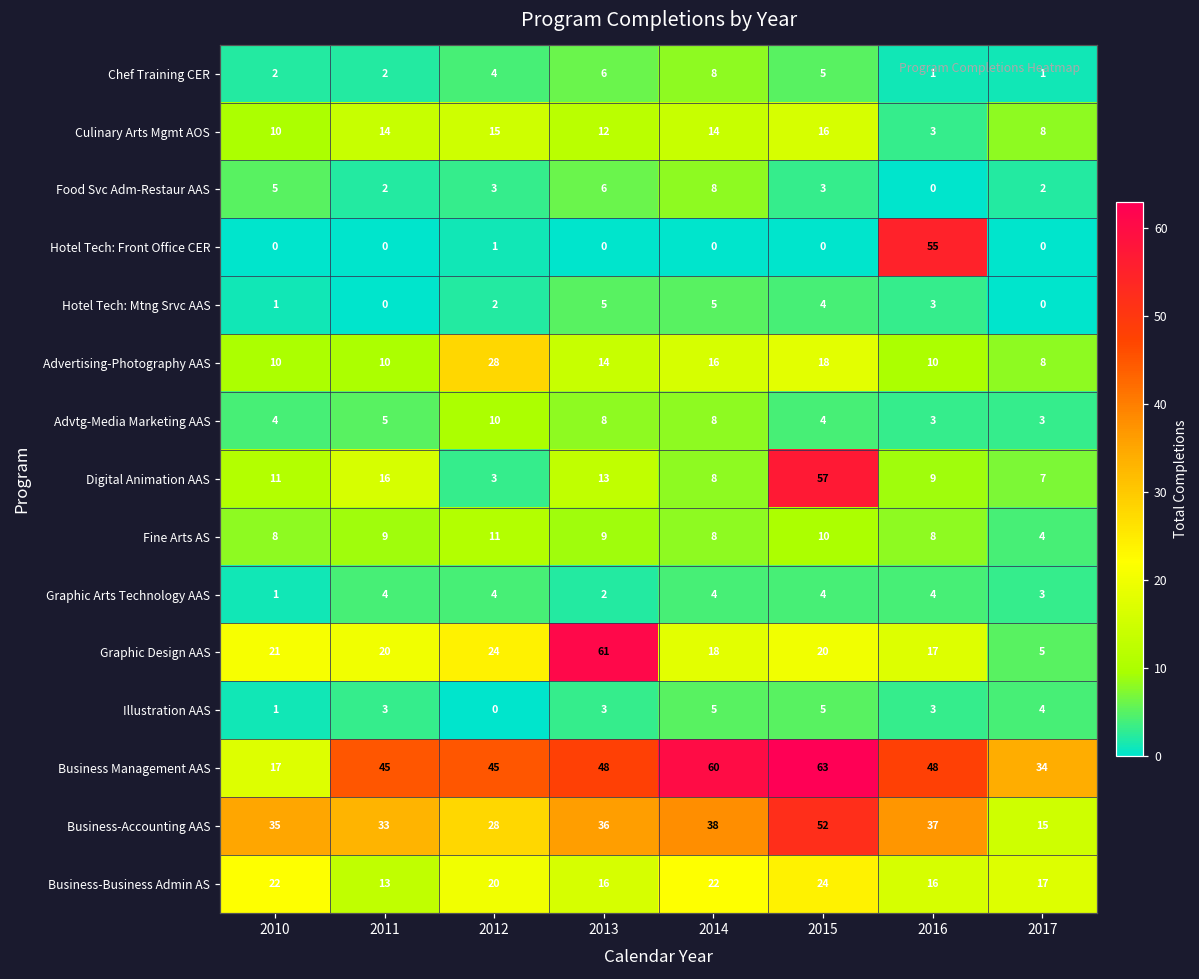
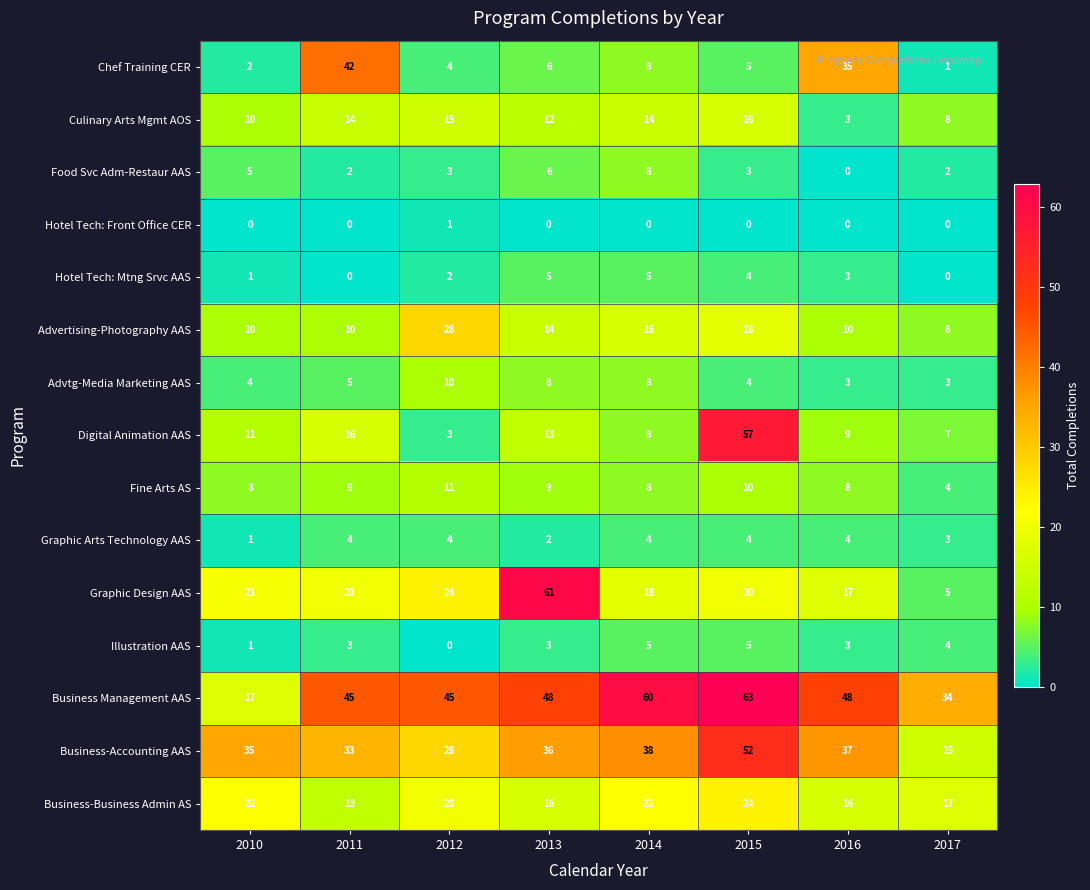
  {
    "Chef Training CER": {
      "2010": 2,
-     "2011": 2,
+     "2011": 42,
      "2012": 4,
      "2013": 6,
      "2014": 8,
      "2015": 5,
-     "2016": 1
+     "2016": 35
    },
    "Culinary Arts Mgmt AOS": {
      "2010": 10,
      "2011": 14,
      "2012": 15,
      "2013": 12,
      "2014": 14,
      "2015": 16,
      "2016": 3,
      "2017": 8
    },
    "Food Svc Adm-Restaur AAS": {
      "2010": 5,
      "2011": 2,
      "2012": 3,
      "2013": 6,
      "2014": 8,
      "2015": 3,
      "2016": 0,
      "2017": 2
    },
    "Hotel Tech: Front Office CER": {
      "2010": 0,
      "2011": 0,
      "2012": 1,
      "2013": 0,
      "2014": 0,
      "2015": 0,
-     "2016": 55,
+     "2016": 0,
      "2017": 0
    },
    "Hotel Tech: Mtng Srvc AAS": {
      "2010": 1,
      "2011": 0,
      "2012": 2,
      "2013": 5,
      "2014": 5,
      "2015": 4,
      "2016": 3,
      "2017": 0
    },
    "Advertising-Photography AAS": {
      "2010": 10,
      "2011": 10,
      "2012": 28,
      "2013": 14,
      "2014": 16,
      "2015": 18,
      "2016": 10,
      "2017": 8
    },
    "Advtg-Media Marketing AAS": {
      "2010": 4,
      "2011": 5,
      "2012": 10,
      "2013": 8,
      "2014": 8,
      "2015": 4,
      "2016": 3,
      "2017": 3
    },
    "Digital Animation AAS": {
      "2010": 11,
      "2011": 16,
      "2012": 3,
      "2013": 13,
      "2014": 8,
      "2015": 57,
      "2016": 9,
      "2017": 7
    },
    "Fine Arts AS": {
      "2010": 8,
      "2011": 9,
      "2012": 11,
      "2013": 9,
      "2014": 8,
      "2015": 10,
      "2016": 8,
      "2017": 4
    },
    "Graphic Arts Technology AAS": {
      "2010": 1,
      "2011": 4,
      "2012": 4,
      "2013": 2,
      "2014": 4,
      "2015": 4,
      "2016": 4,
      "2017": 3
    },
    "Graphic Design AAS": {
      "2010": 21,
      "2011": 20,
      "2012": 24,
      "2013": 61,
      "2014": 18,
      "2015": 20,
      "2016": 17,
      "2017": 5
    },
    "Illustration AAS": {
      "2010": 1,
      "2011": 3,
      "2012": 0,
      "2013": 3,
      "2014": 5,
      "2015": 5,
      "2016": 3,
      "2017": 4
    },
    "Business Management AAS": {
      "2010": 17,
      "2011": 45,
      "2012": 45,
      "2013": 48,
      "2014": 60,
      "2015": 63,
      "2016": 48,
      "2017": 34
    },
    "Business-Accounting AAS": {
      "2010": 35,
      "2011": 33,
      "2012": 28,
      "2013": 36,
      "2014": 38,
      "2015": 52,
      "2016": 37,
      "2017": 15
    },
    "Business-Business Admin AS": {
      "2010": 22,
      "2011": 13,
      "2012": 20,
      "2013": 16,
      "2014": 22,
      "2015": 24,
      "2016": 16,
      "2017": 17
    }
  }
